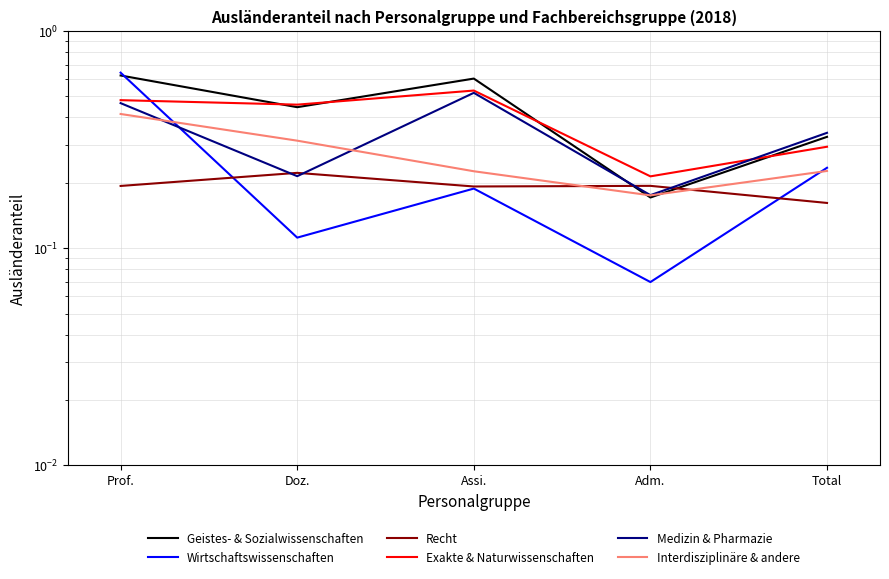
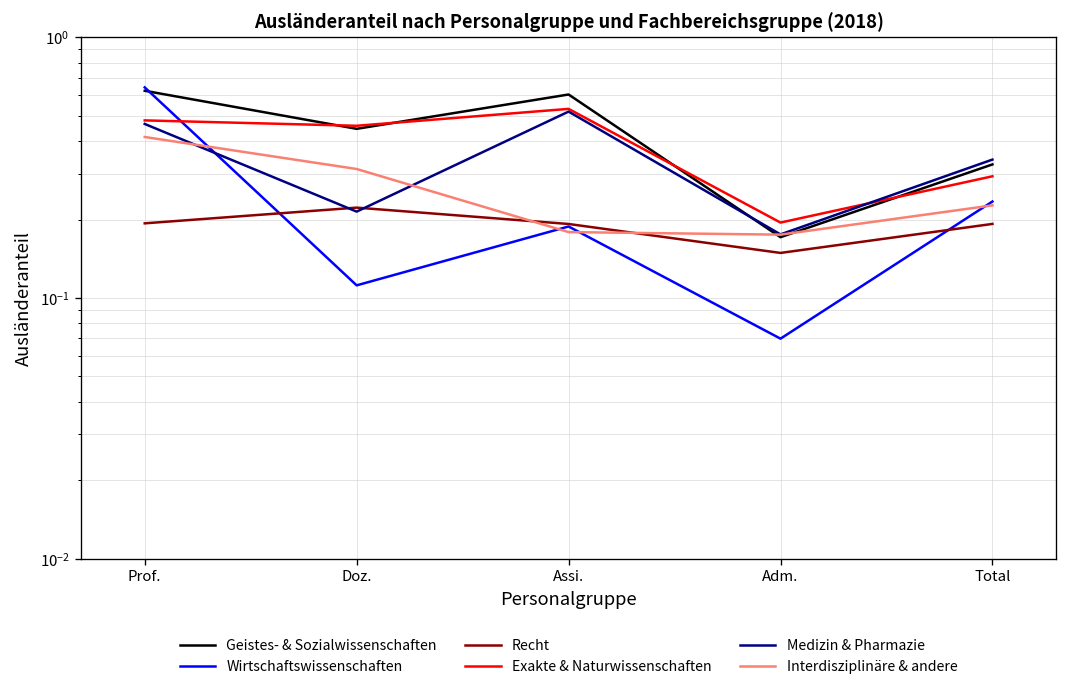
  {
    "Geistes- & Sozialwissenschaften": {
      "Prof.": 0.62,
      "Doz.": 0.45,
      "Assi.": 0.60,
      "Total": 0.33
    },
    "Wirtschaftswissenschaften": {
      "Prof.": 0.64,
      "Doz.": 0.11,
      "Adm.": 0.07,
      "Total": 0.23
    },
    "Recht": {
      "Prof.": 0.19,
      "Doz.": 0.22,
-     "Adm.": 0.19,
-     "Total": 0.16
+     "Adm.": 0.15,
+     "Total": 0.19
    },
    "Exakte & Naturwissenschaften": {
      "Prof.": 0.48,
      "Doz.": 0.46,
-     "Adm.": 0.21,
+     "Adm.": 0.19,
      "Total": 0.29
    },
    "Medizin & Pharmazie": {
      "Prof.": 0.47,
      "Doz.": 0.21,
      "Total": 0.34
    },
    "Interdisziplinäre & andere": {
      "Prof.": 0.41,
      "Doz.": 0.31,
-     "Assi.": 0.23,
+     "Assi.": 0.18,
      "Total": 0.23
    }
  }
